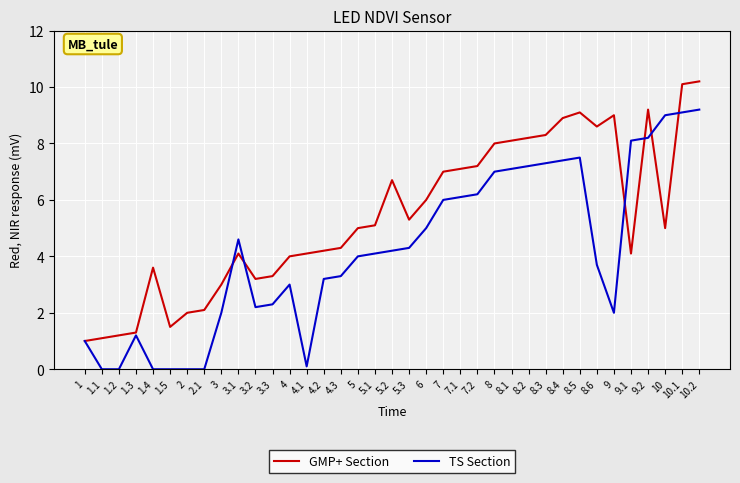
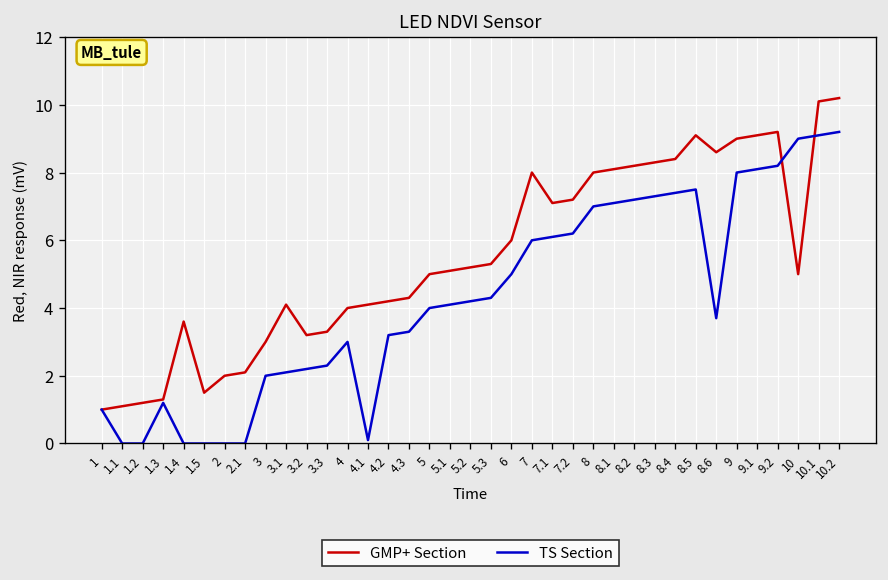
  {
    "GMP+ Section": {
      "1.1": 1.1,
      "1.2": 1.2,
      "1.3": 1.3,
      "1.4": 3.6,
      "1.5": 1.5,
      "2": 2.0,
      "2.1": 2.1,
      "3": 3.0,
      "3.1": 4.1,
      "3.2": 3.2,
      "3.3": 3.3,
      "4": 4.0,
      "4.1": 4.1,
      "4.2": 4.2,
      "4.3": 4.3,
      "5": 5.0,
      "5.1": 5.1,
-     "5.2": 6.7,
+     "5.2": 5.2,
      "5.3": 5.3,
      "6": 6.0,
-     "7": 7,
+     "7": 8,
      "7.1": 7.1,
      "7.2": 7.2,
      "8": 8.0,
      "8.1": 8.1,
      "8.2": 8.2,
      "8.3": 8.3,
-     "8.4": 8.9,
+     "8.4": 8.4,
      "8.5": 9.1,
      "8.6": 8.6,
      "9": 9.0,
-     "9.1": 4.1,
+     "9.1": 9.1,
      "9.2": 9.2,
      "10": 5.0,
      "10.1": 10.1,
      "10.2": 10.2
    },
    "TS Section": {
      "1.1": 0.0,
      "1.2": 0.0,
      "1.3": 1.2,
      "1.4": 0.0,
      "1.5": 0.0,
      "2": 0.0,
      "2.1": 0.0,
      "3": 2.0,
-     "3.1": 4.6,
+     "3.1": 2.1,
      "3.2": 2.2,
      "3.3": 2.3,
      "4": 3.0,
      "4.1": 0.1,
      "4.2": 3.2,
      "4.3": 3.3,
      "5": 4.0,
      "5.1": 4.1,
      "5.2": 4.2,
      "5.3": 4.3,
      "6": 5.0,
      "7": 6.0,
      "7.1": 6.1,
      "7.2": 6.2,
      "8": 7.0,
      "8.1": 7.1,
      "8.2": 7.2,
      "8.3": 7.3,
      "8.4": 7.4,
      "8.5": 7.5,
      "8.6": 3.7,
-     "9": 2,
+     "9": 8,
      "9.1": 8.1,
      "9.2": 8.2,
      "10": 9.0,
      "10.1": 9.1,
      "10.2": 9.2
    }
  }
